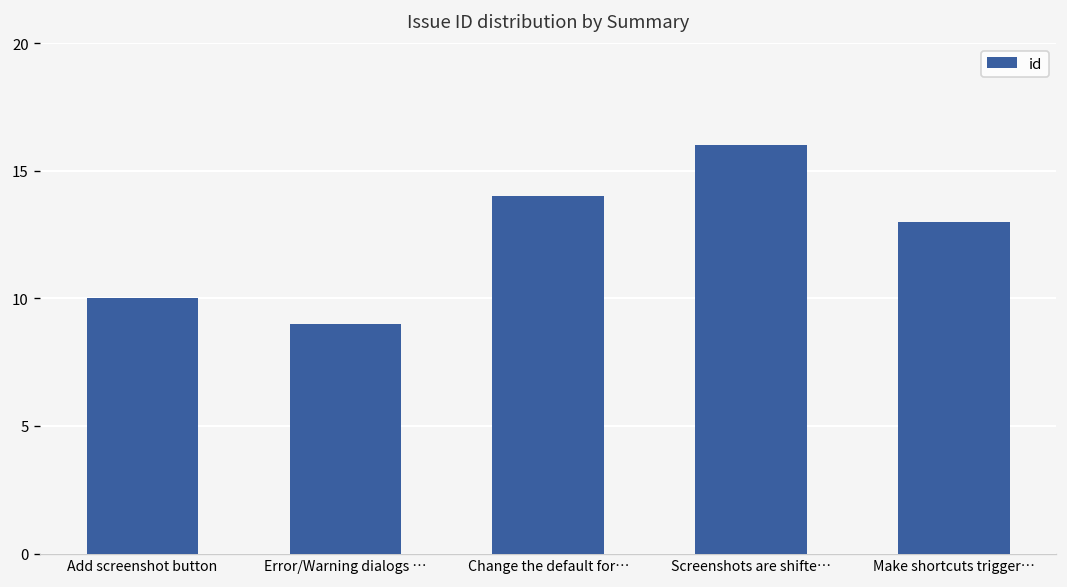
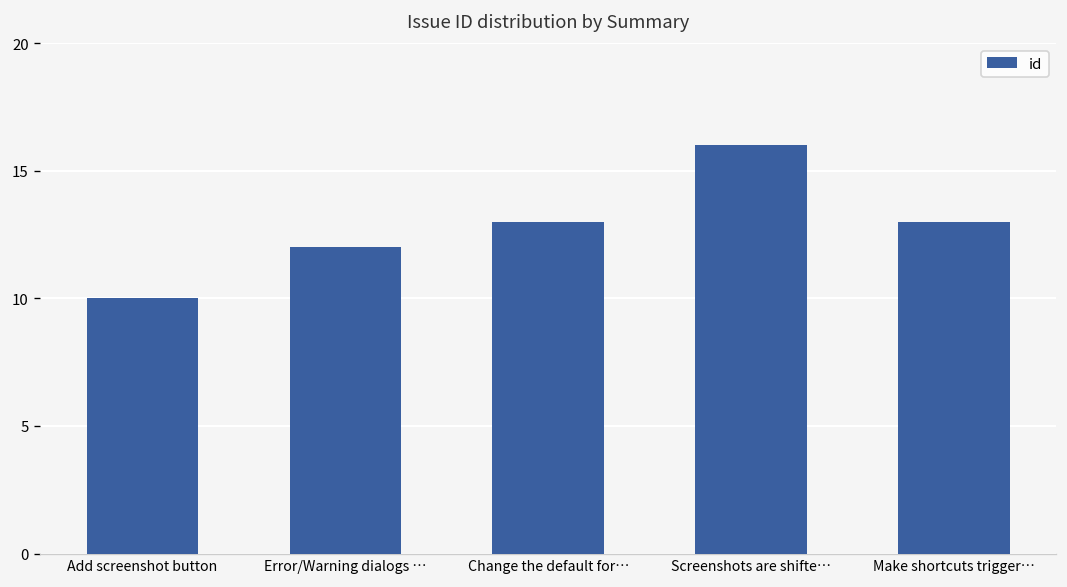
  {
    "Add screenshot button": 10,
-   "Error/Warning dialogs …": 9,
-   "Change the default for…": 14,
+   "Error/Warning dialogs …": 12,
+   "Change the default for…": 13,
    "Screenshots are shifte…": 16,
    "Make shortcuts trigger…": 13
  }
